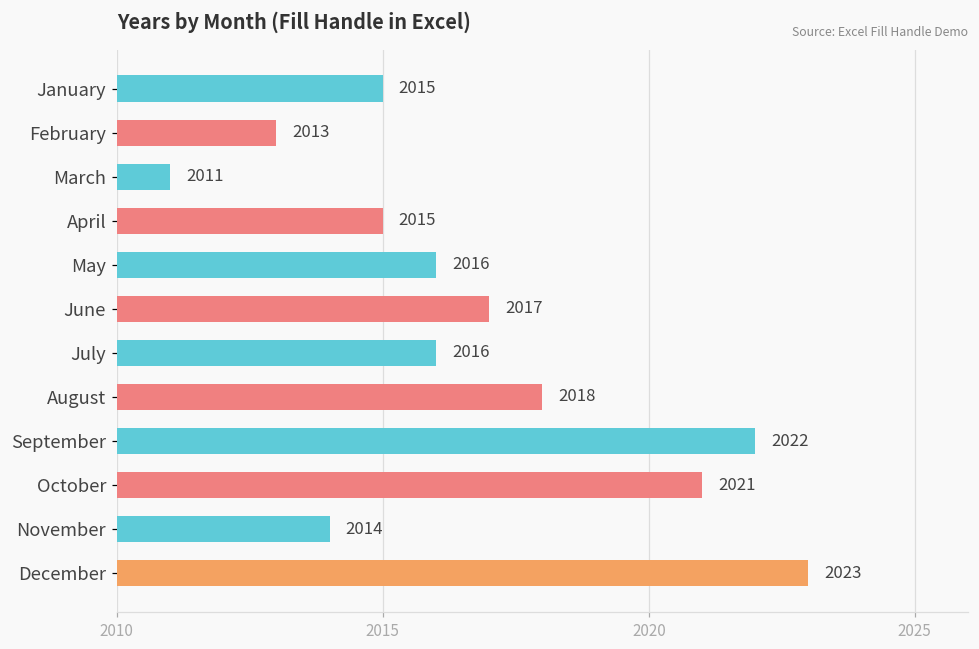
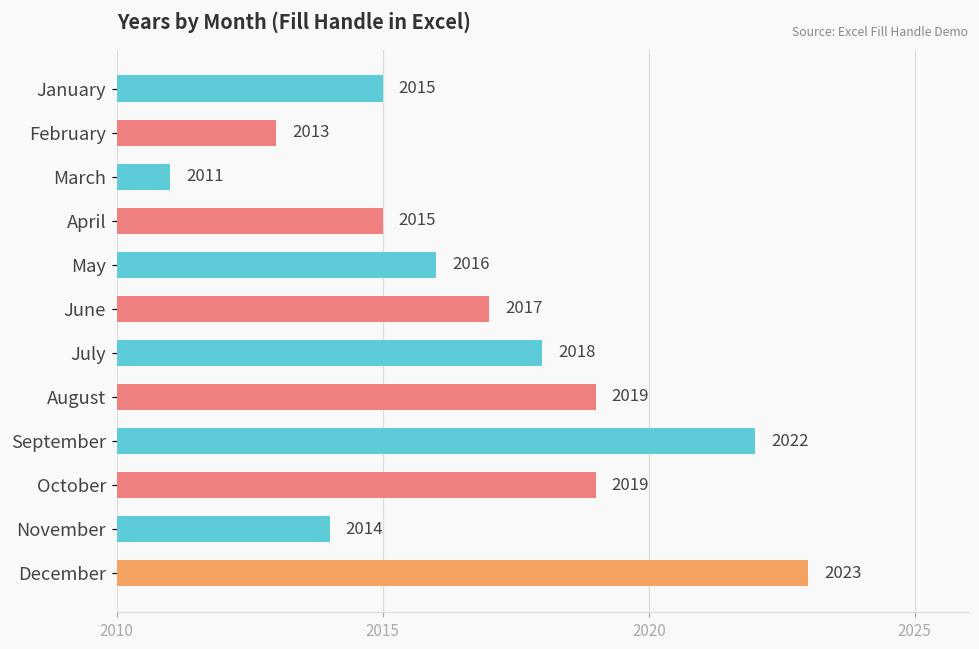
  {
    "January": 2015,
    "February": 2013,
    "March": 2011,
    "April": 2015,
    "May": 2016,
    "June": 2017,
-   "July": 2016,
-   "August": 2018,
+   "July": 2018,
+   "August": 2019,
    "September": 2022,
-   "October": 2021,
+   "October": 2019,
    "November": 2014,
    "December": 2023
  }
